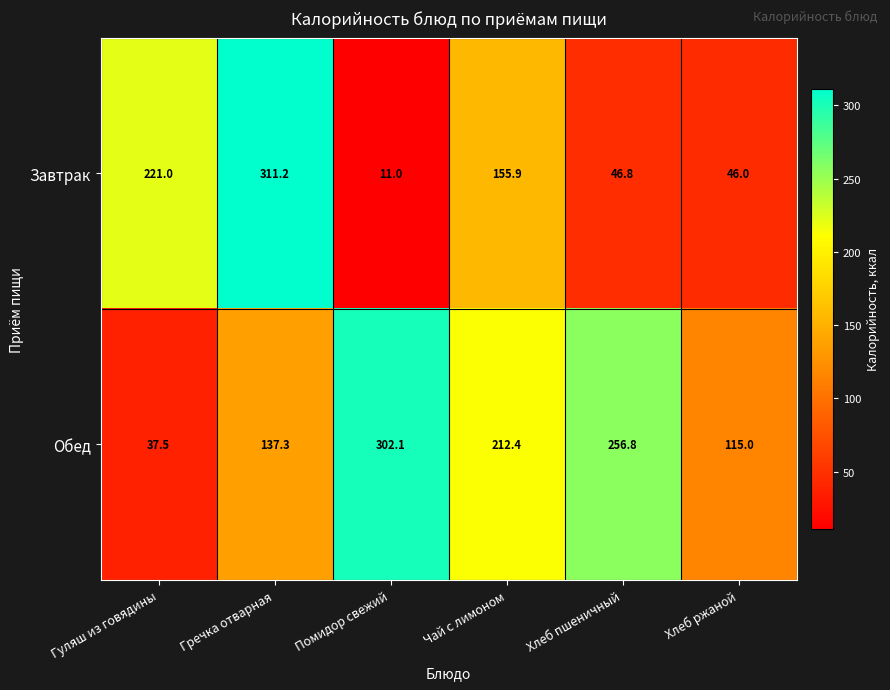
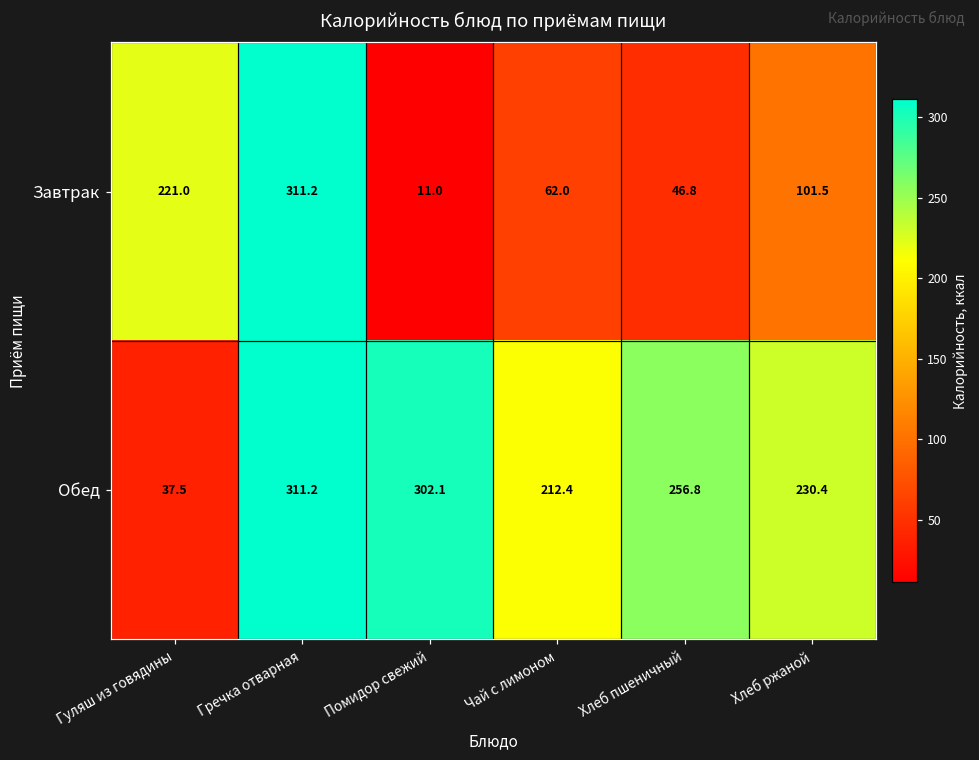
  {
    "Завтрак": {
      "Гуляш из говядины": 221.0,
      "Гречка отварная": 311.2,
      "Помидор свежий": 11.0,
-     "Чай с лимоном": 155.9,
+     "Чай с лимоном": 62.0,
      "Хлеб пшеничный": 46.8,
-     "Хлеб ржаной": 46.0
+     "Хлеб ржаной": 101.5
    },
    "Обед": {
      "Гуляш из говядины": 37.5,
-     "Гречка отварная": 137.3,
+     "Гречка отварная": 311.2,
      "Помидор свежий": 302.1,
      "Чай с лимоном": 212.4,
      "Хлеб пшеничный": 256.8,
-     "Хлеб ржаной": 115.0
+     "Хлеб ржаной": 230.4
    }
  }
